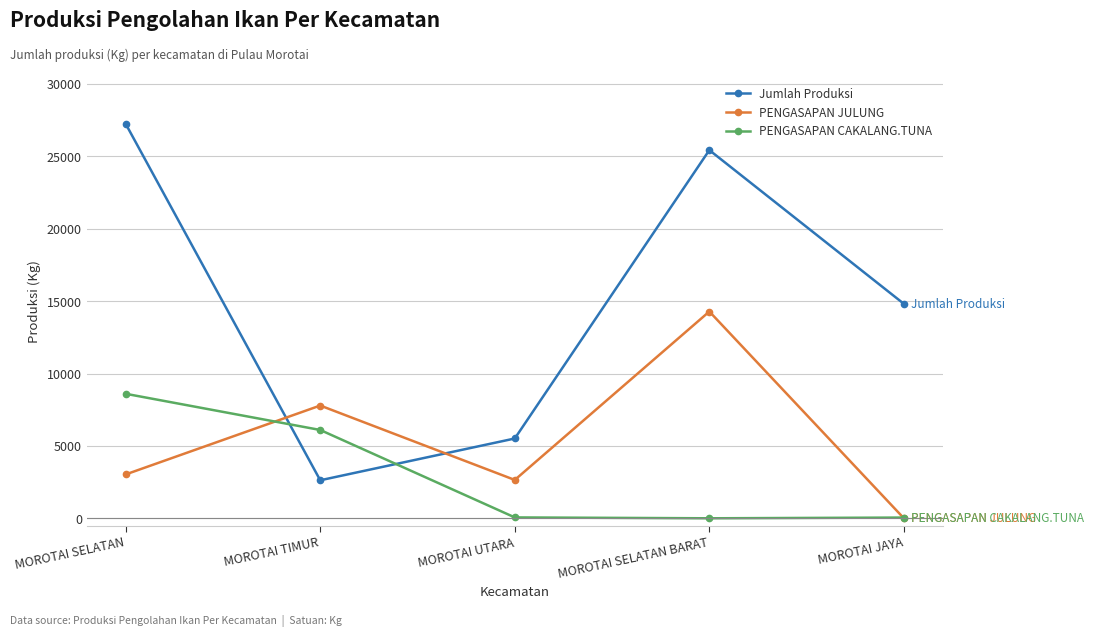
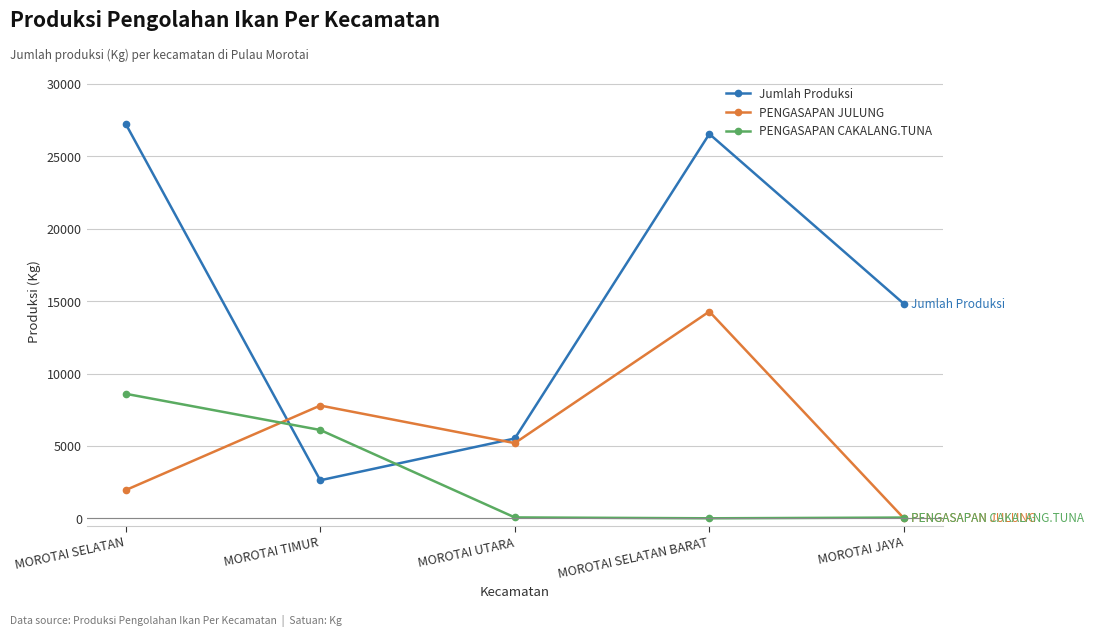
  {
    "Jumlah Produksi": {
      "MOROTAI SELATAN": 27200,
      "MOROTAI TIMUR": 2600,
      "MOROTAI UTARA": 5500,
-     "MOROTAI SELATAN BARAT": 25400,
+     "MOROTAI SELATAN BARAT": 26600,
      "MOROTAI JAYA": 14800
    },
    "PENGASAPAN JULUNG": {
-     "MOROTAI SELATAN": 3000,
+     "MOROTAI SELATAN": 1900,
      "MOROTAI TIMUR": 7800,
-     "MOROTAI UTARA": 2600,
+     "MOROTAI UTARA": 5200,
      "MOROTAI SELATAN BARAT": 14300
    },
    "PENGASAPAN CAKALANG.TUNA": {
      "MOROTAI SELATAN": 8600,
      "MOROTAI TIMUR": 6100,
      "MOROTAI UTARA": 100,
      "MOROTAI SELATAN BARAT": 0
    }
  }
